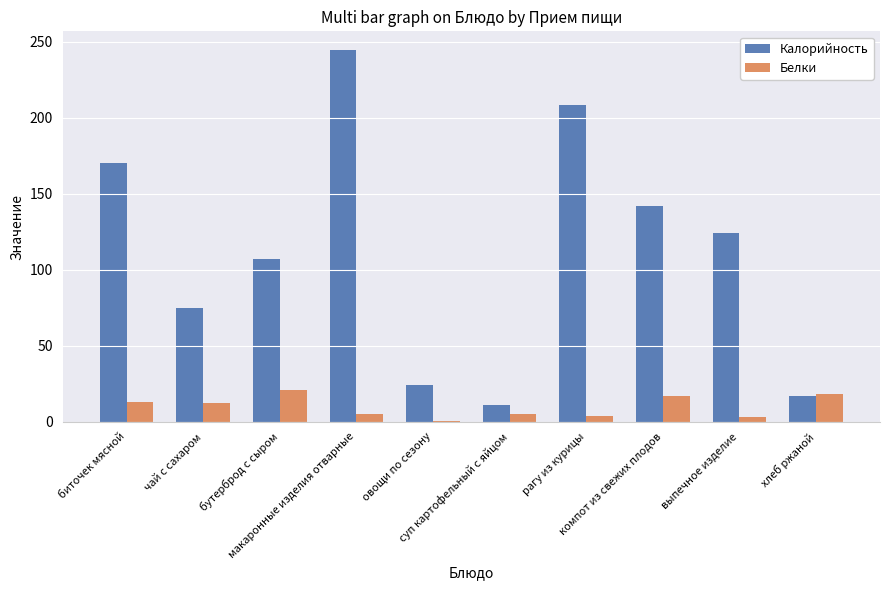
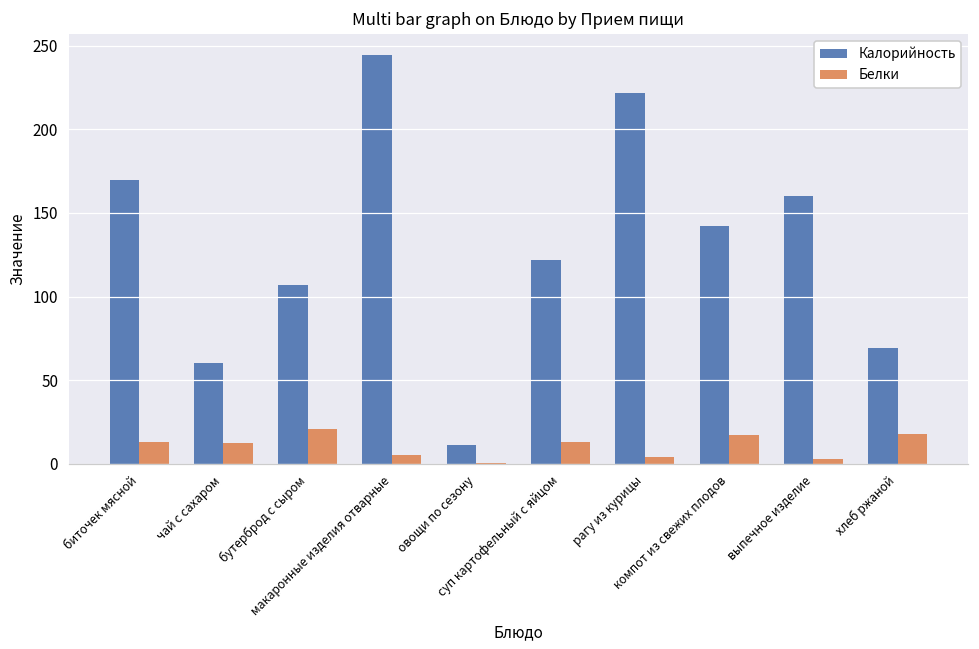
  {
    "Калорийность": {
      "биточек мясной": 170,
-     "чай с сахаром": 75,
+     "чай с сахаром": 60,
      "бутерброд с сыром": 107,
      "макаронные изделия отварные": 245,
-     "овощи по сезону": 24,
-     "суп картофельный с яйцом": 11,
-     "рагу из курицы": 208,
+     "овощи по сезону": 11,
+     "суп картофельный с яйцом": 122,
+     "рагу из курицы": 222,
      "компот из свежих плодов": 142,
-     "выпечное изделие": 124,
-     "хлеб ржаной": 17
+     "выпечное изделие": 160,
+     "хлеб ржаной": 69
    },
    "Белки": {
      "биточек мясной": 13,
      "чай с сахаром": 12,
      "бутерброд с сыром": 21,
      "макаронные изделия отварные": 5,
-     "суп картофельный с яйцом": 5,
+     "суп картофельный с яйцом": 13,
      "рагу из курицы": 4,
      "компот из свежих плодов": 17,
      "выпечное изделие": 3,
      "хлеб ржаной": 18
    }
  }
